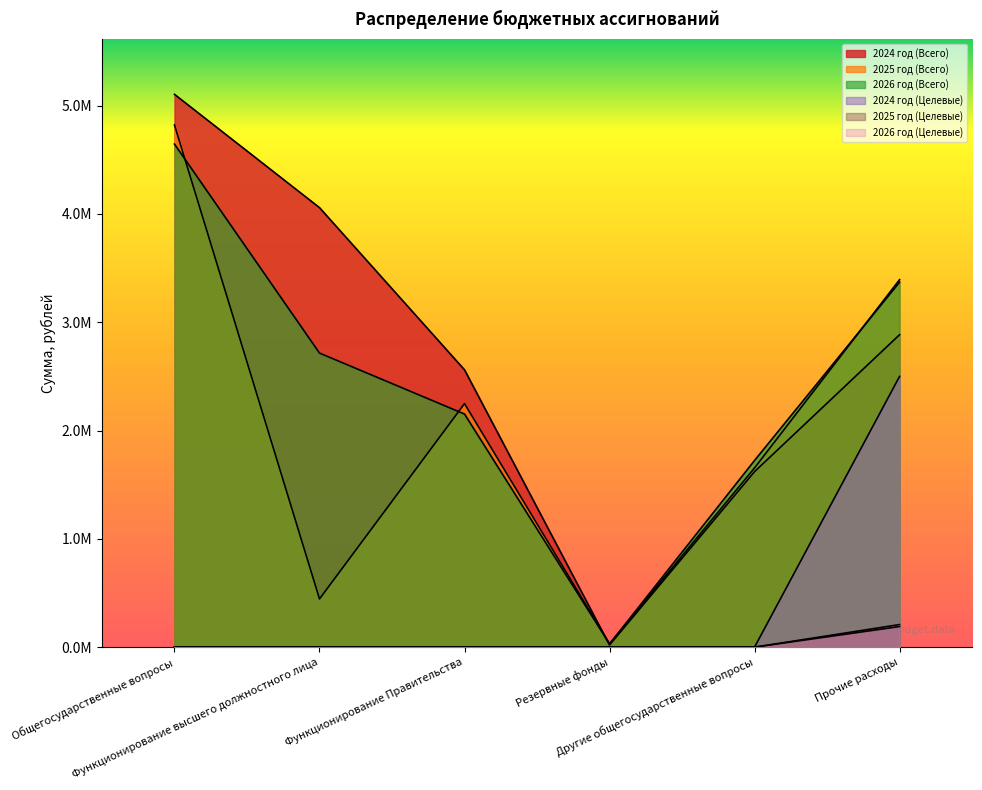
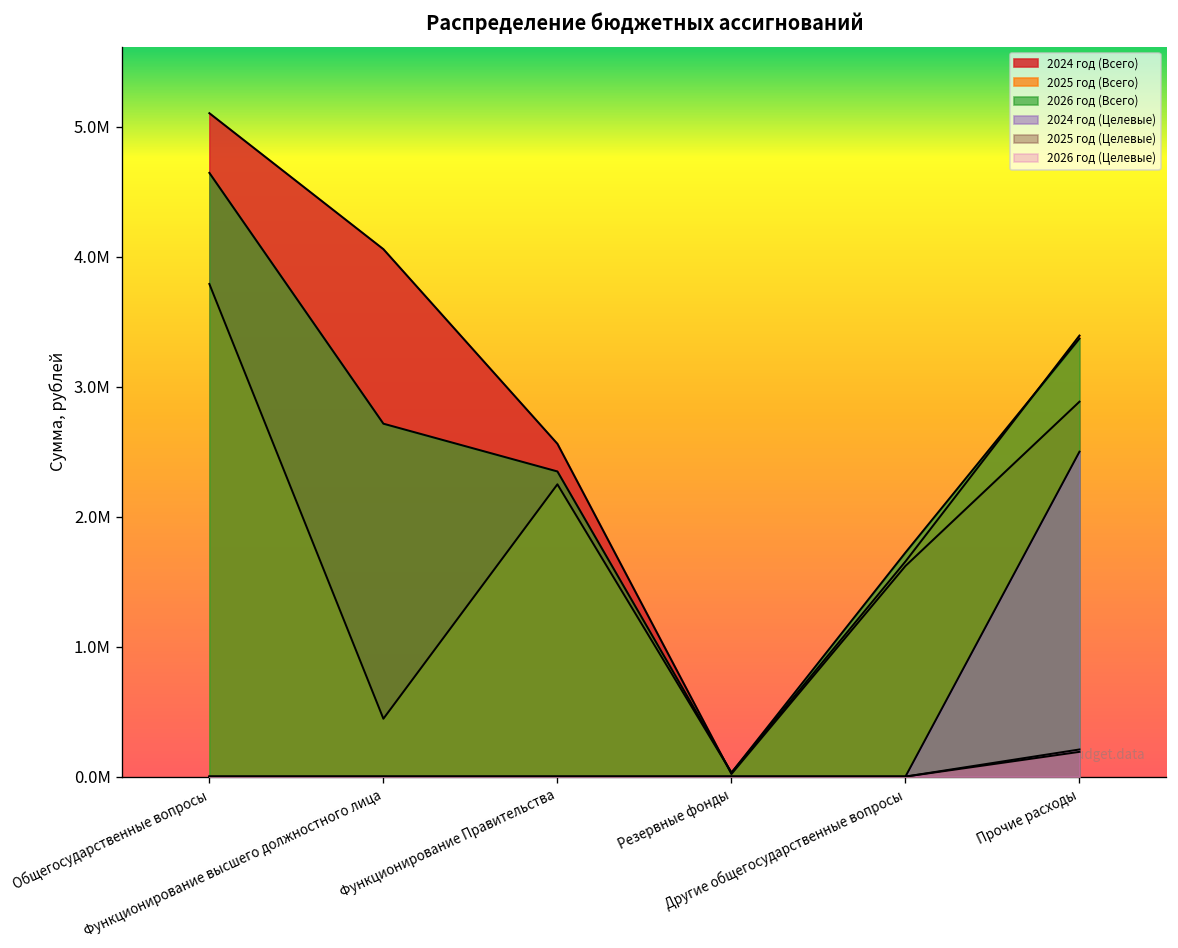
  {
    "2024 год (Всего)": {
      "Общегосударственные вопросы": 5100000,
      "Функционирование высшего должностного лица": 4060000,
      "Функционирование Правительства": 2560000,
      "Другие общегосударственные вопросы": 1620000,
      "Прочие расходы": 2880000
    },
    "2025 год (Всего)": {
-     "Общегосударственные вопросы": 4820000,
+     "Общегосударственные вопросы": 3790000,
      "Функционирование высшего должностного лица": 450000,
      "Функционирование Правительства": 2250000,
      "Другие общегосударственные вопросы": 1660000
    },
    "2026 год (Всего)": {
      "Общегосударственные вопросы": 4640000,
      "Функционирование высшего должностного лица": 2720000,
-     "Функционирование Правительства": 2150000,
+     "Функционирование Правительства": 2350000,
      "Другие общегосударственные вопросы": 1720000
    },
    "2024 год (Целевые)": {
      "Прочие расходы": 2500000
    }
  }
